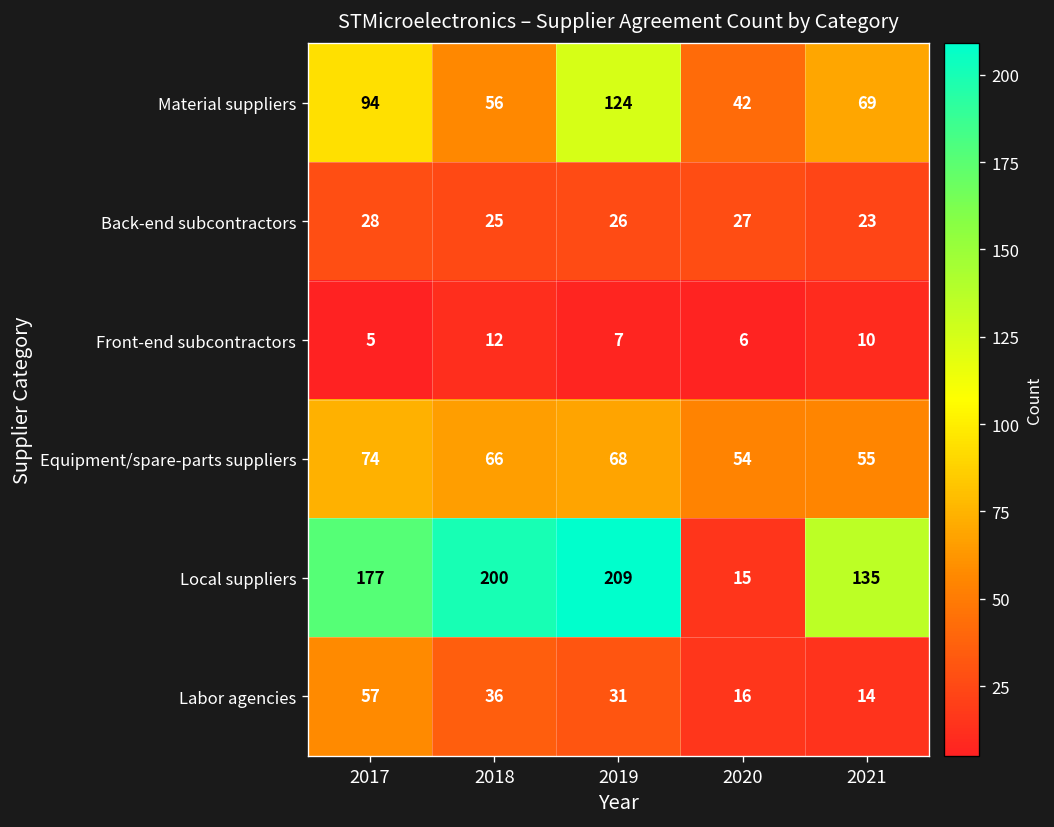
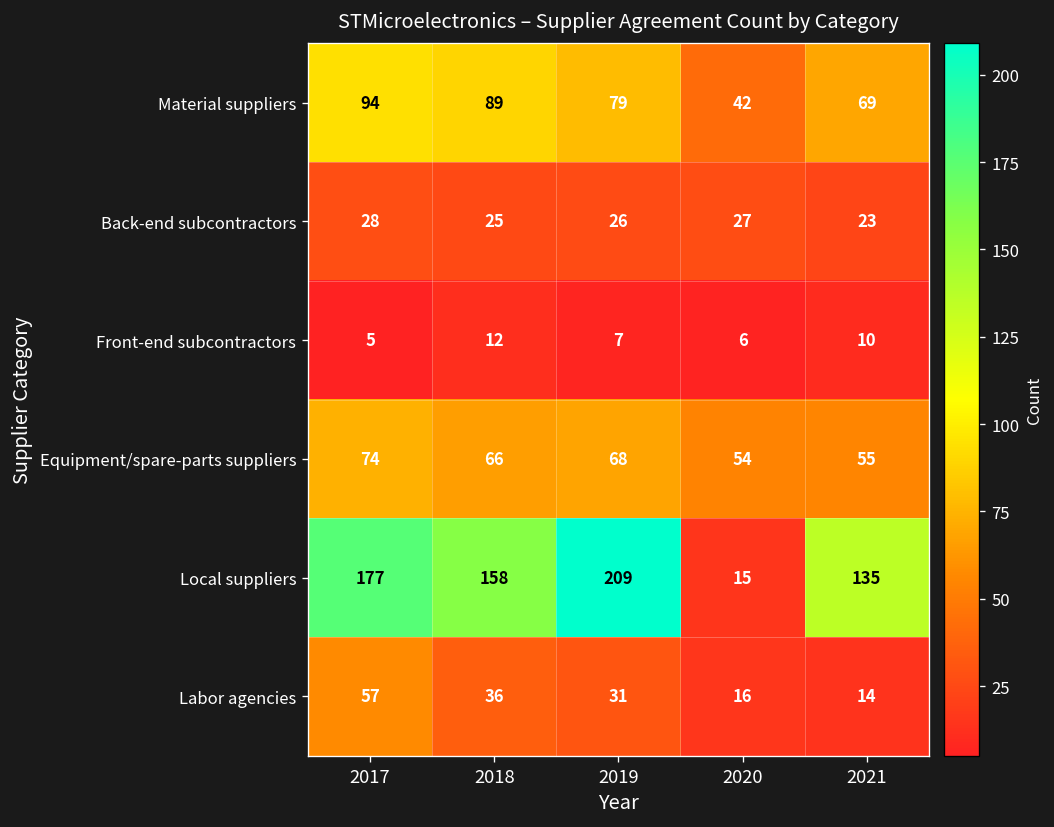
  {
    "Material suppliers": {
      "2017": 94,
-     "2018": 56,
-     "2019": 124,
+     "2018": 89,
+     "2019": 79,
      "2020": 42,
      "2021": 69
    },
    "Back-end subcontractors": {
      "2017": 28,
      "2018": 25,
      "2019": 26,
      "2020": 27,
      "2021": 23
    },
    "Front-end subcontractors": {
      "2017": 5,
      "2018": 12,
      "2019": 7,
      "2020": 6,
      "2021": 10
    },
    "Equipment/spare-parts suppliers": {
      "2017": 74,
      "2018": 66,
      "2019": 68,
      "2020": 54,
      "2021": 55
    },
    "Local suppliers": {
      "2017": 177,
-     "2018": 200,
+     "2018": 158,
      "2019": 209,
      "2020": 15,
      "2021": 135
    },
    "Labor agencies": {
      "2017": 57,
      "2018": 36,
      "2019": 31,
      "2020": 16,
      "2021": 14
    }
  }
